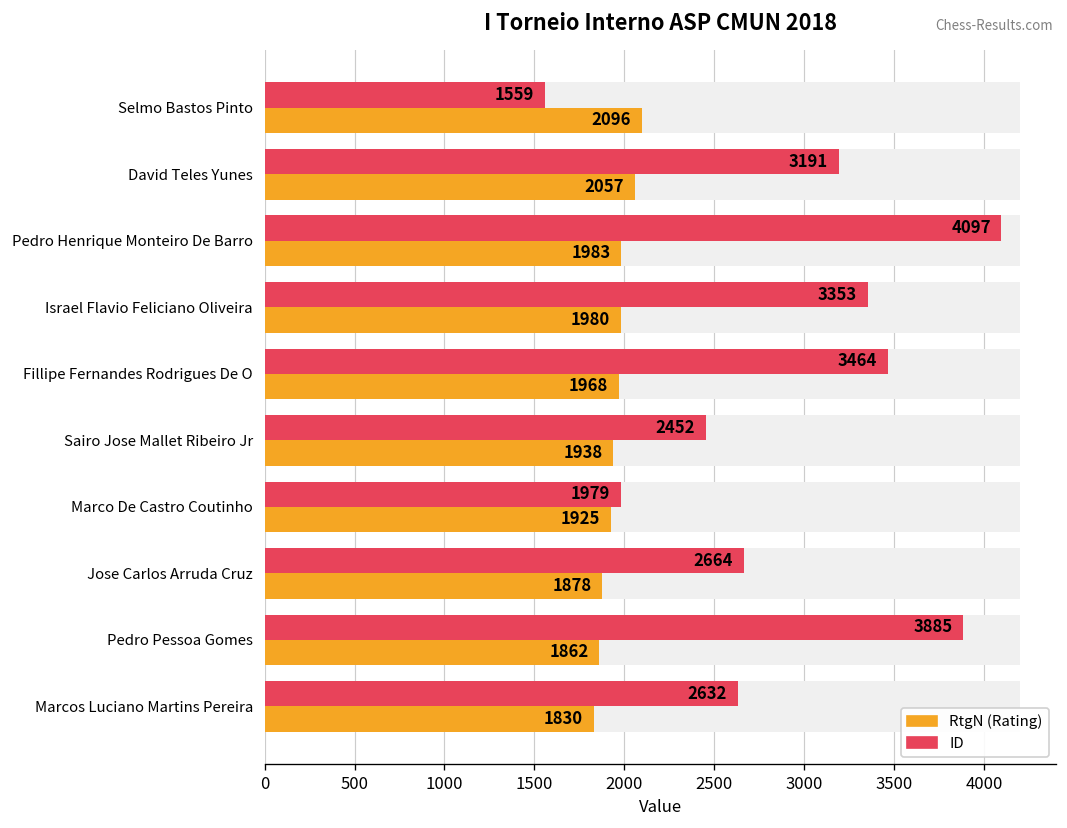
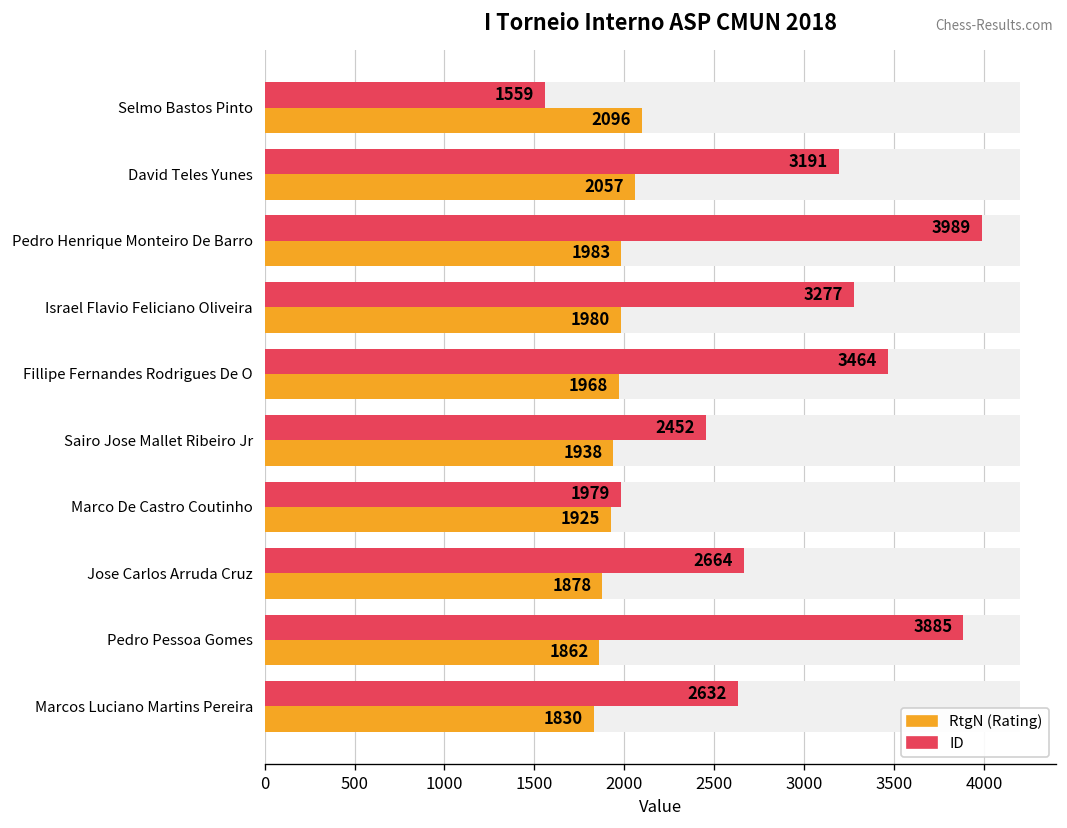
  {
    "ID": {
-     "Pedro Henrique Monteiro De Barro": 4097,
-     "Israel Flavio Feliciano Oliveira": 3353
+     "Pedro Henrique Monteiro De Barro": 3989,
+     "Israel Flavio Feliciano Oliveira": 3277
    }
  }
